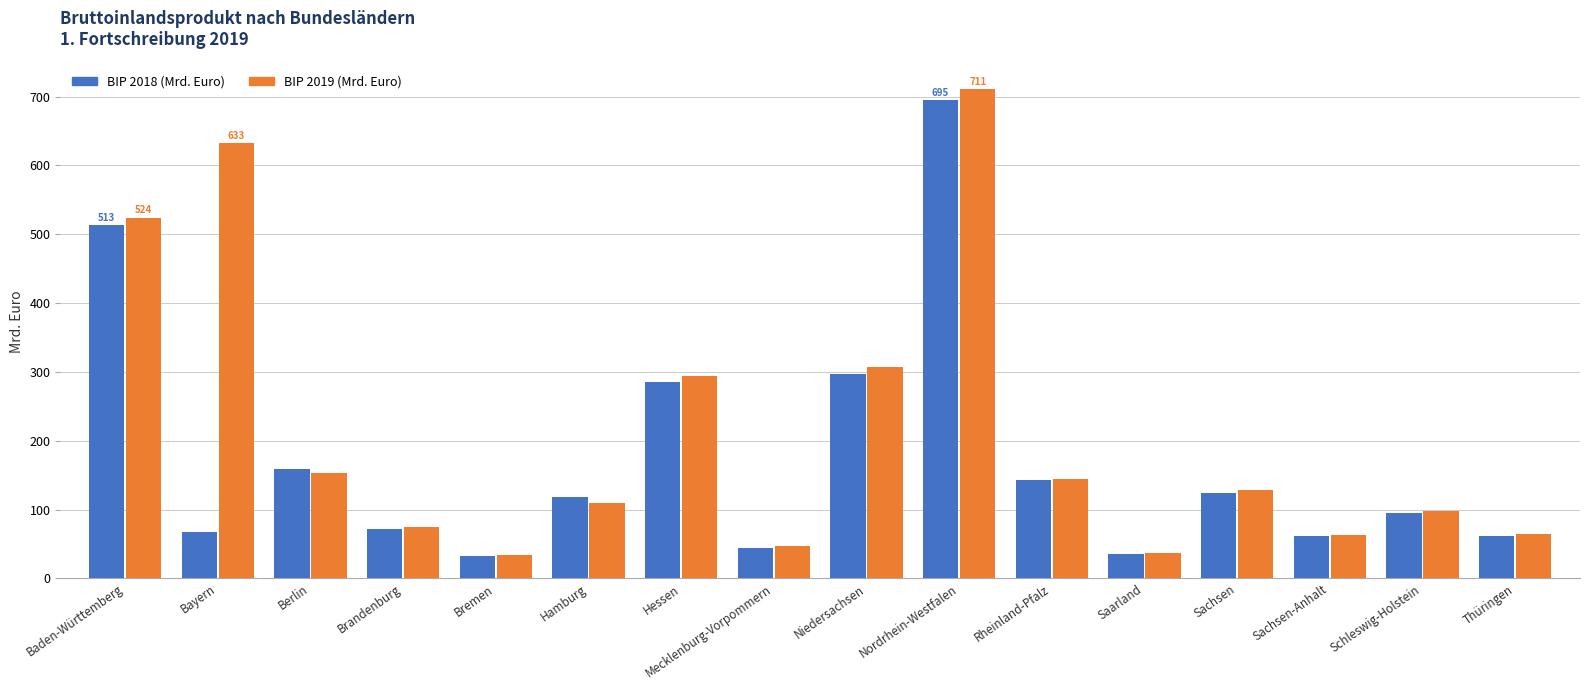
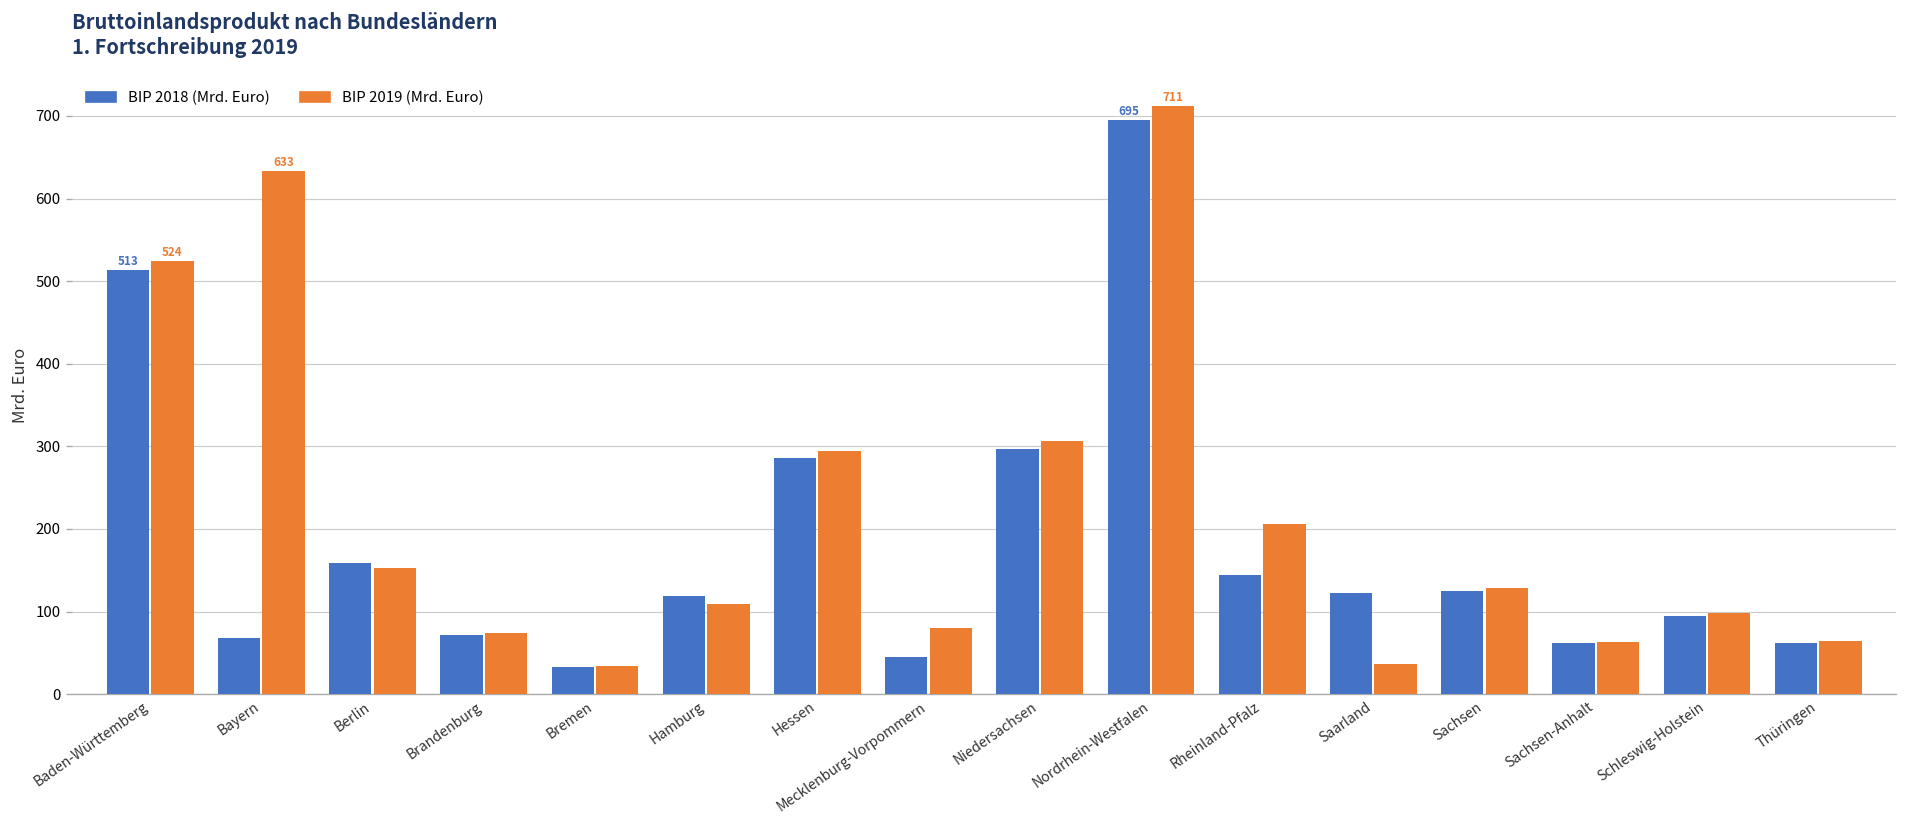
  {
    "BIP 2018 (Mrd. Euro)": {
      "Bayern": 70,
      "Berlin": 160,
      "Brandenburg": 70,
      "Bremen": 30,
      "Hamburg": 120,
      "Hessen": 290,
      "Mecklenburg-Vorpommern": 40,
      "Niedersachsen": 300,
      "Rheinland-Pfalz": 140,
-     "Saarland": 40,
+     "Saarland": 120,
      "Sachsen": 120,
      "Sachsen-Anhalt": 60,
      "Schleswig-Holstein": 90,
      "Thüringen": 60
    },
    "BIP 2019 (Mrd. Euro)": {
      "Berlin": 150,
      "Brandenburg": 70,
      "Bremen": 30,
      "Hamburg": 110,
      "Hessen": 290,
-     "Mecklenburg-Vorpommern": 50,
+     "Mecklenburg-Vorpommern": 80,
      "Niedersachsen": 310,
-     "Rheinland-Pfalz": 150,
+     "Rheinland-Pfalz": 210,
      "Saarland": 40,
      "Sachsen": 130,
      "Sachsen-Anhalt": 60,
      "Schleswig-Holstein": 100,
      "Thüringen": 60
    }
  }
